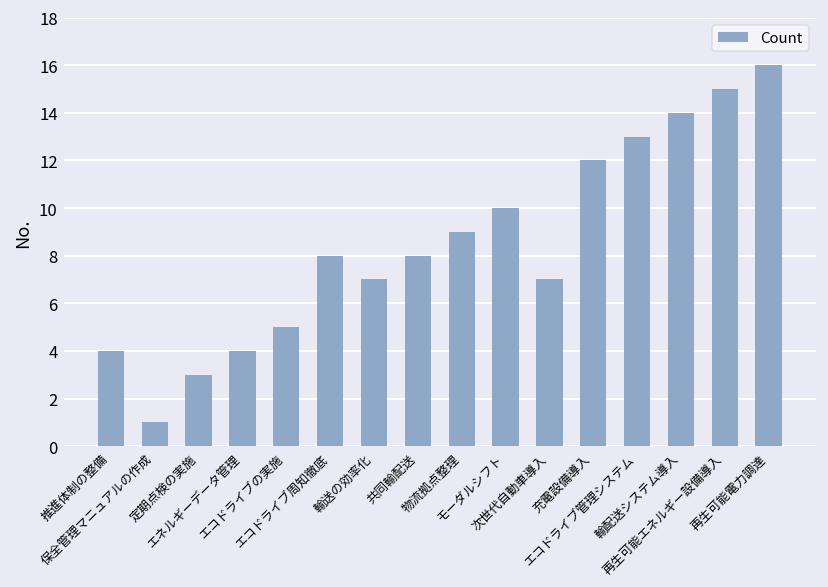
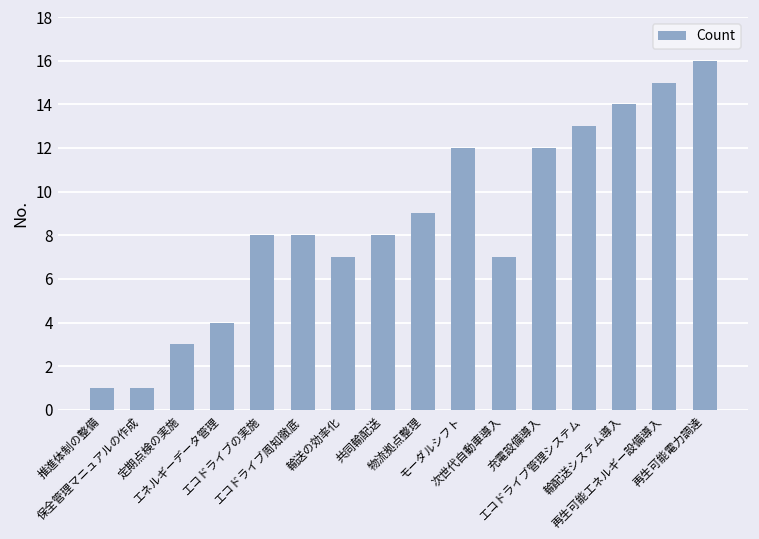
  {
-   "推進体制の整備": 4,
+   "推進体制の整備": 1,
    "保全管理マニュアルの作成": 1,
    "定期点検の実施": 3,
    "エネルギーデータ管理": 4,
-   "エコドライブの実施": 5,
+   "エコドライブの実施": 8,
    "エコドライブ周知徹底": 8,
    "輸送の効率化": 7,
    "共同輸配送": 8,
    "物流拠点整理": 9,
-   "モーダルシフト": 10,
+   "モーダルシフト": 12,
    "次世代自動車導入": 7,
    "充電設備導入": 12,
    "エコドライブ管理システム": 13,
    "輸配送システム導入": 14,
    "再生可能エネルギー設備導入": 15,
    "再生可能電力調達": 16
  }
